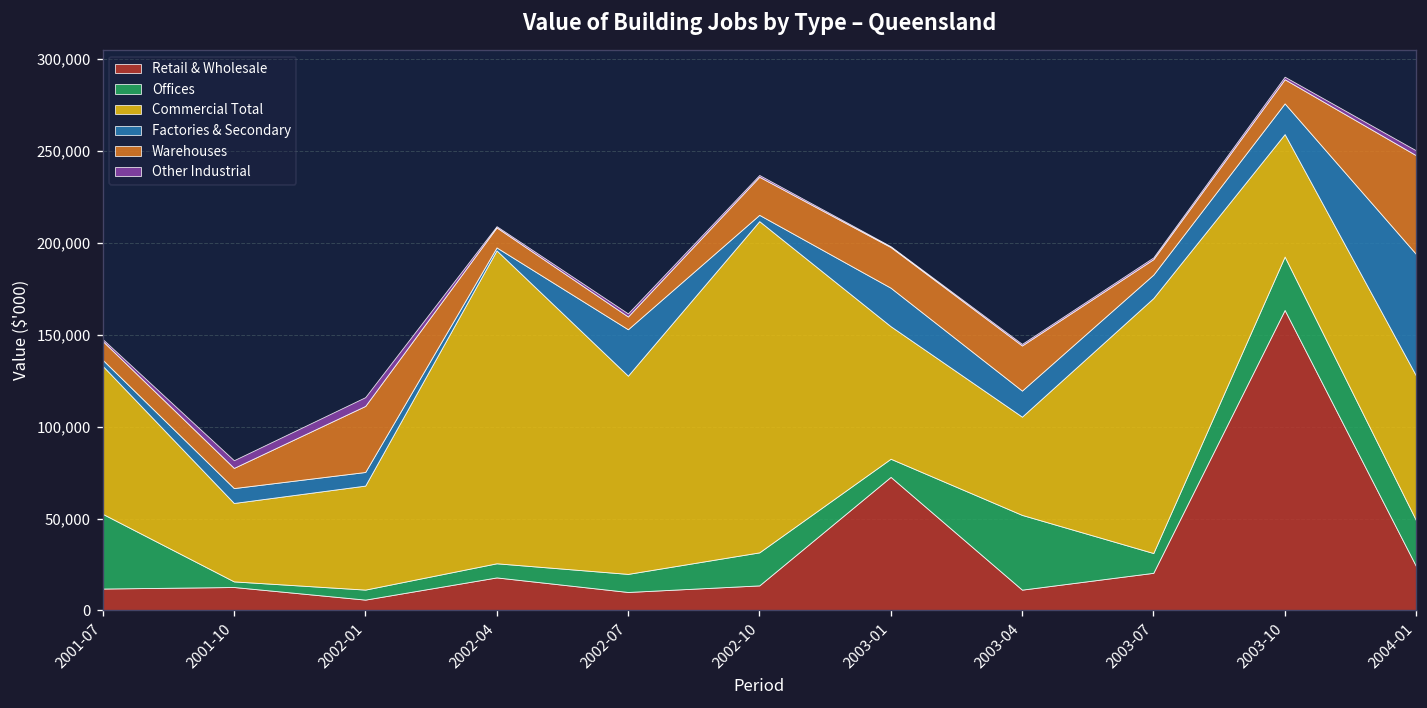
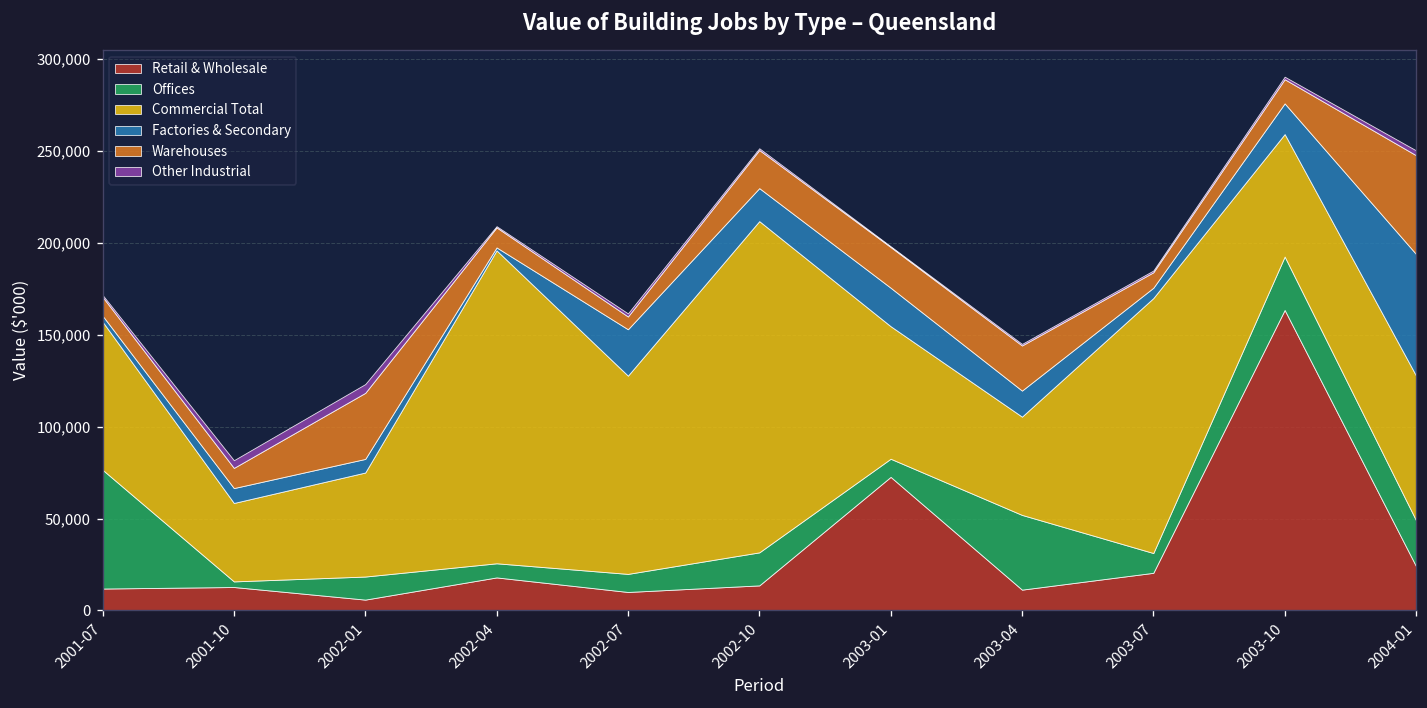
  {
    "Retail & Wholesale": {
      "2001-07": "12,000",
      "2001-10": "13,000",
      "2002-01": "6,000",
      "2002-04": "18,000",
      "2002-07": "10,000",
      "2002-10": "14,000",
      "2003-01": "73,000",
      "2003-04": "11,000",
      "2003-07": "20,000",
      "2003-10": "163,000",
      "2004-01": "24,000"
    },
    "Offices": {
-     "2001-07": "41,000",
+     "2001-07": "65,000",
      "2001-10": "3,000",
-     "2002-01": "5,000",
+     "2002-01": "13,000",
      "2002-04": "8,000",
      "2002-07": "10,000",
      "2002-10": "18,000",
      "2003-01": "10,000",
      "2003-04": "41,000",
      "2003-07": "11,000",
      "2003-10": "29,000",
      "2004-01": "25,000"
    },
    "Commercial Total": {
      "2001-07": "81,000",
      "2001-10": "43,000",
      "2002-01": "57,000",
      "2002-07": "108,000",
      "2002-10": "180,000",
      "2003-01": "72,000",
      "2003-04": "53,000",
      "2003-07": "139,000",
      "2003-10": "67,000",
      "2004-01": "79,000"
    },
    "Factories & Secondary": {
      "2001-07": "3,000",
      "2001-10": "8,000",
      "2002-01": "7,000",
      "2002-07": "25,000",
-     "2002-10": "3,000",
+     "2002-10": "18,000",
      "2003-01": "21,000",
      "2003-04": "14,000",
-     "2003-07": "13,000",
+     "2003-07": "6,000",
      "2003-10": "17,000",
      "2004-01": "66,000"
    },
    "Warehouses": {
      "2001-10": "11,000",
      "2002-01": "36,000",
      "2004-01": "54,000"
    },
    "Other Industrial": {
      "2001-10": "4,000",
      "2002-01": "5,000",
      "2004-01": "3,000"
    }
  }
